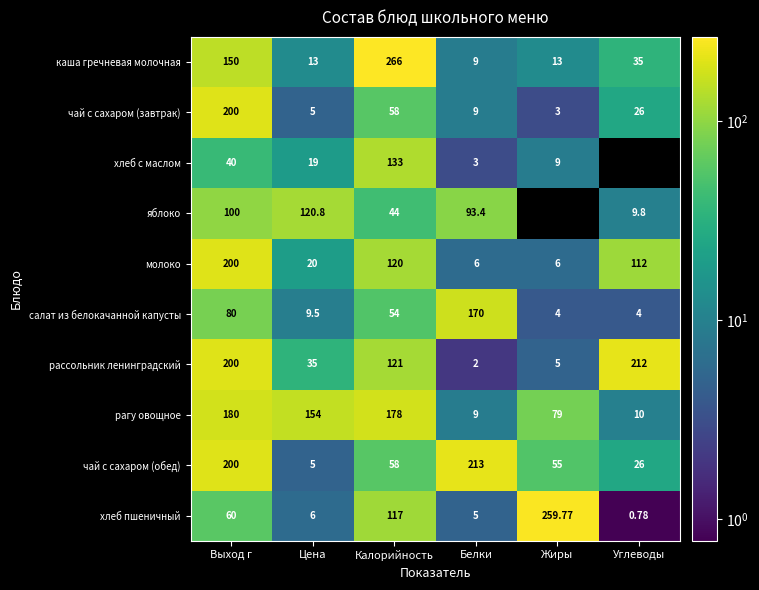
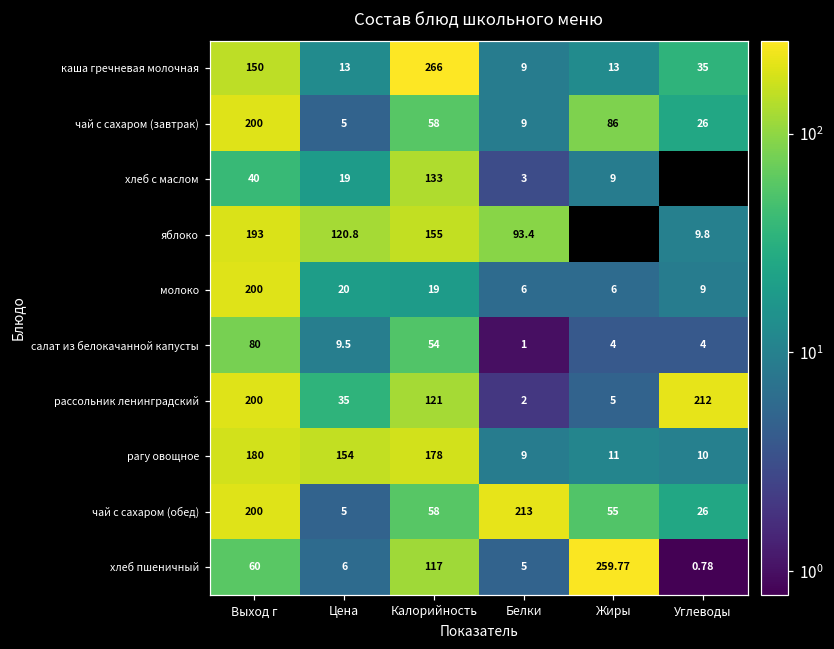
  {
    "каша гречневая молочная": {
      "Выход г": 150,
      "Цена": 13,
      "Калорийность": 266,
      "Белки": 9,
      "Жиры": 13,
      "Углеводы": 35
    },
    "чай с сахаром (завтрак)": {
      "Выход г": 200,
      "Цена": 5,
      "Калорийность": 58,
      "Белки": 9,
-     "Жиры": 3,
+     "Жиры": 86,
      "Углеводы": 26
    },
    "хлеб с маслом": {
      "Выход г": 40,
      "Цена": 19,
      "Калорийность": 133,
      "Белки": 3,
      "Жиры": 9
    },
    "яблоко": {
-     "Выход г": 100,
+     "Выход г": 193,
      "Цена": 120.8,
-     "Калорийность": 44,
+     "Калорийность": 155,
      "Белки": 93.4,
      "Углеводы": 9.8
    },
    "молоко": {
      "Выход г": 200,
      "Цена": 20,
-     "Калорийность": 120,
+     "Калорийность": 19,
      "Белки": 6,
      "Жиры": 6,
-     "Углеводы": 112
+     "Углеводы": 9
    },
    "салат из белокачанной капусты": {
      "Выход г": 80,
      "Цена": 9.5,
      "Калорийность": 54,
-     "Белки": 170,
+     "Белки": 1,
      "Жиры": 4,
      "Углеводы": 4
    },
    "рассольник ленинградский": {
      "Выход г": 200,
      "Цена": 35,
      "Калорийность": 121,
      "Белки": 2,
      "Жиры": 5,
      "Углеводы": 212
    },
    "рагу овощное": {
      "Выход г": 180,
      "Цена": 154,
      "Калорийность": 178,
      "Белки": 9,
-     "Жиры": 79,
+     "Жиры": 11,
      "Углеводы": 10
    },
    "чай с сахаром (обед)": {
      "Выход г": 200,
      "Цена": 5,
      "Калорийность": 58,
      "Белки": 213,
      "Жиры": 55,
      "Углеводы": 26
    },
    "хлеб пшеничный": {
      "Выход г": 60,
      "Цена": 6,
      "Калорийность": 117,
      "Белки": 5,
      "Жиры": 259.77,
      "Углеводы": 0.78
    }
  }
